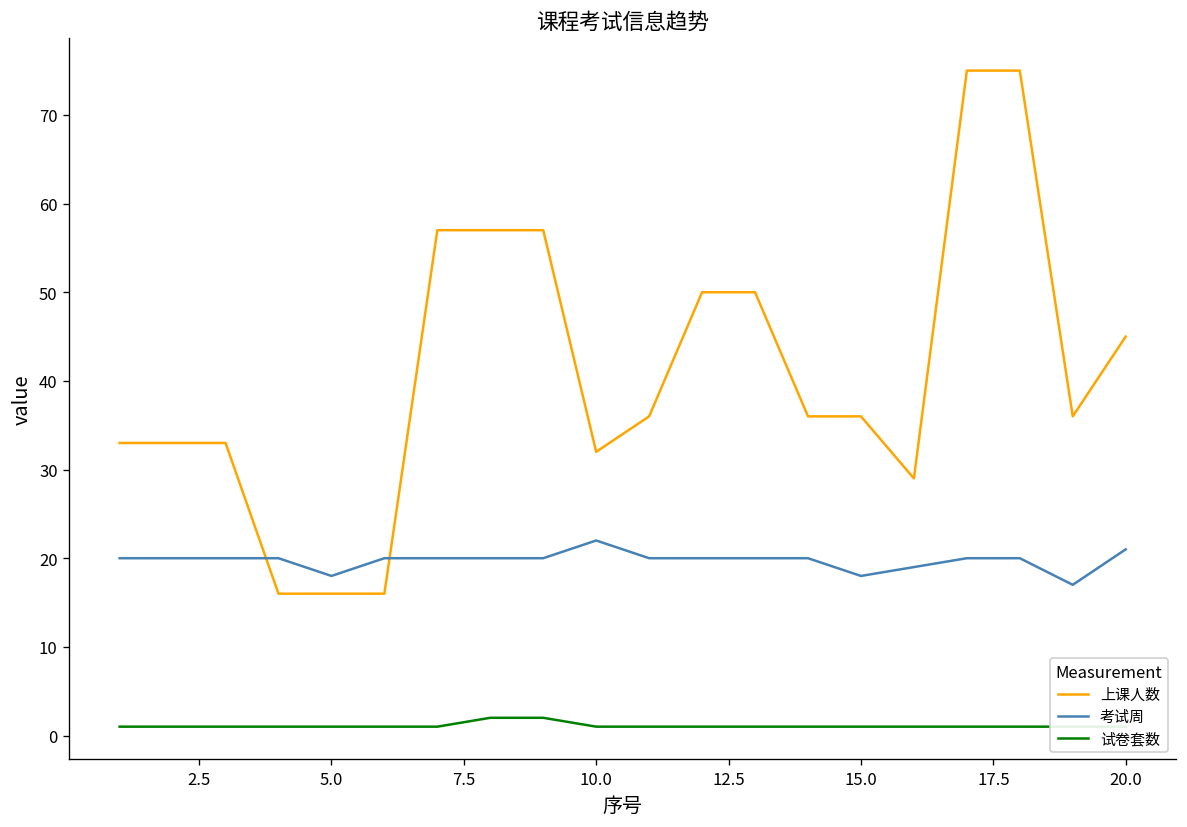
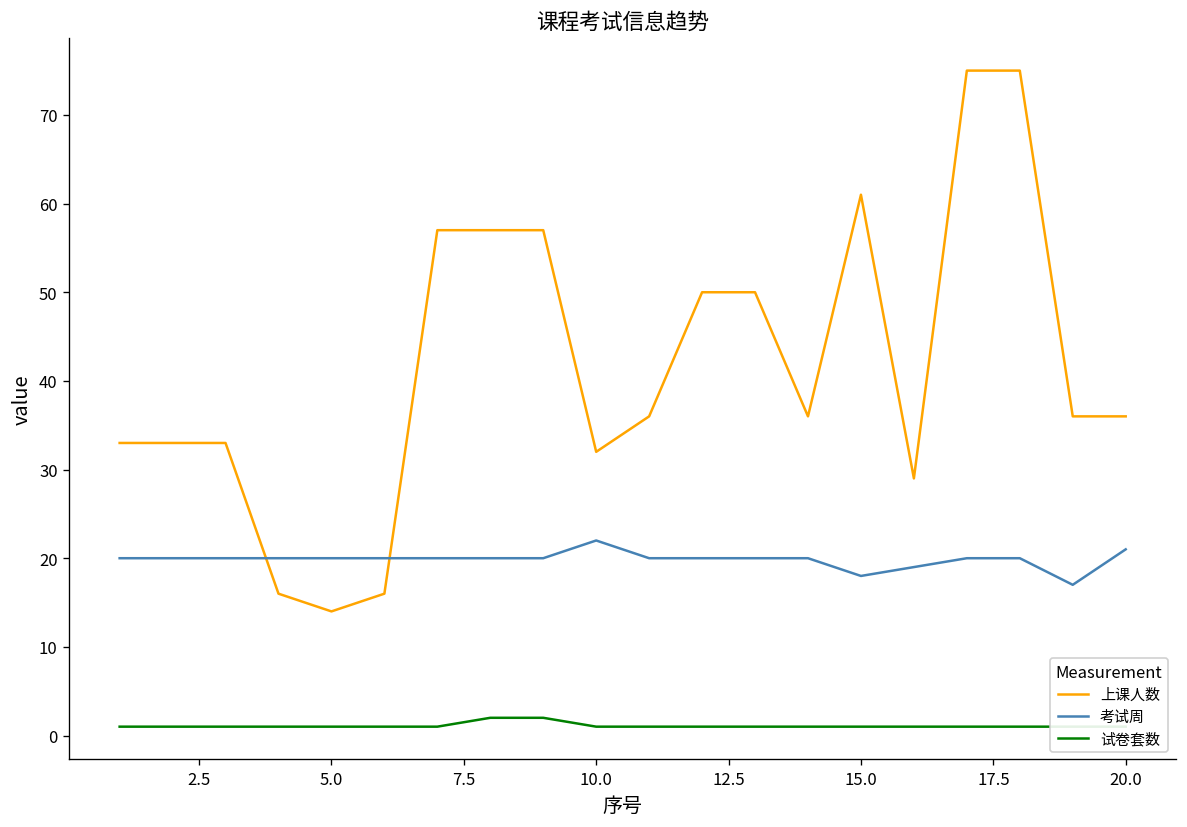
  {
    "上课人数": {
-     "5.0": 16,
+     "5.0": 14,
      "10.0": 32,
-     "15.0": 36,
-     "20.0": 45
+     "15.0": 61,
+     "20.0": 36
    },
    "考试周": {
-     "5.0": 18,
+     "5.0": 20,
      "10.0": 22,
      "15.0": 18,
      "20.0": 21
    },
    "试卷套数": {
      "5.0": 1,
      "10.0": 1,
      "15.0": 1
    }
  }
